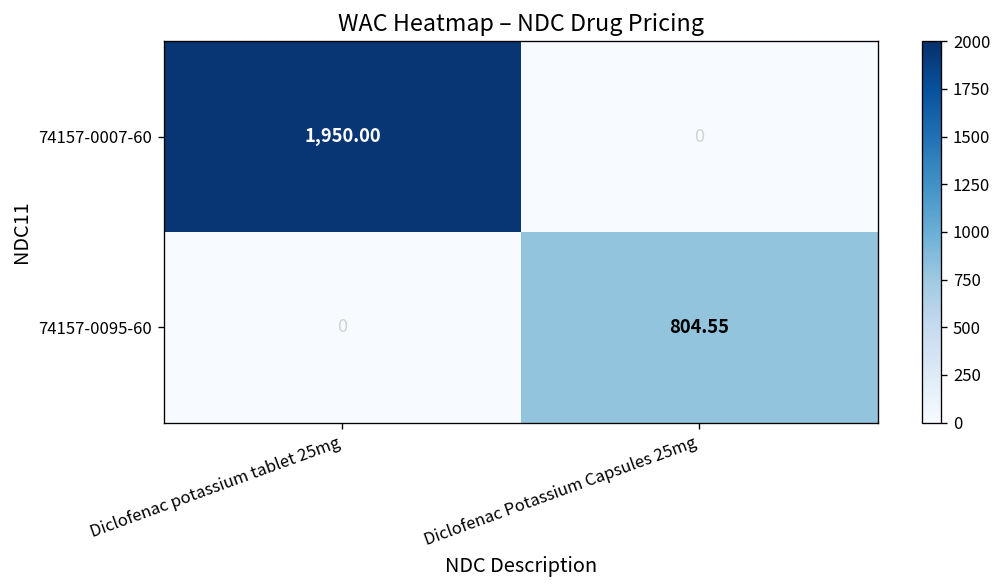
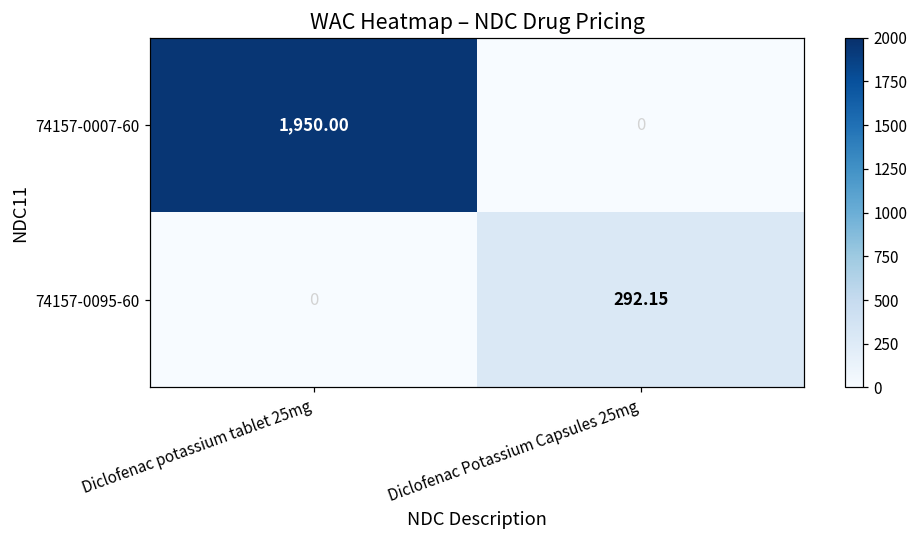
  {
    "74157-0007-60": {
      "Diclofenac potassium tablet 25mg": "1,950.00"
    },
    "74157-0095-60": {
-     "Diclofenac Potassium Capsules 25mg": "804.55"
+     "Diclofenac Potassium Capsules 25mg": "292.15"
    }
  }
